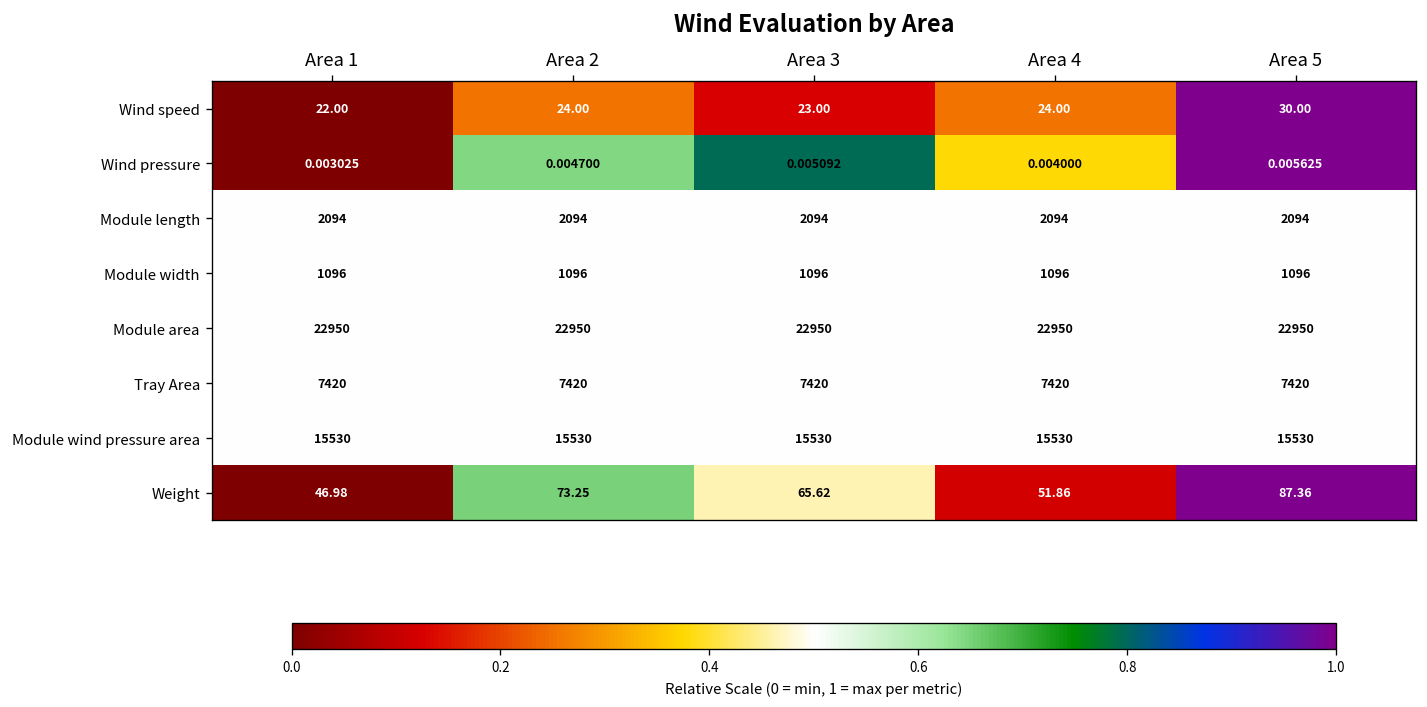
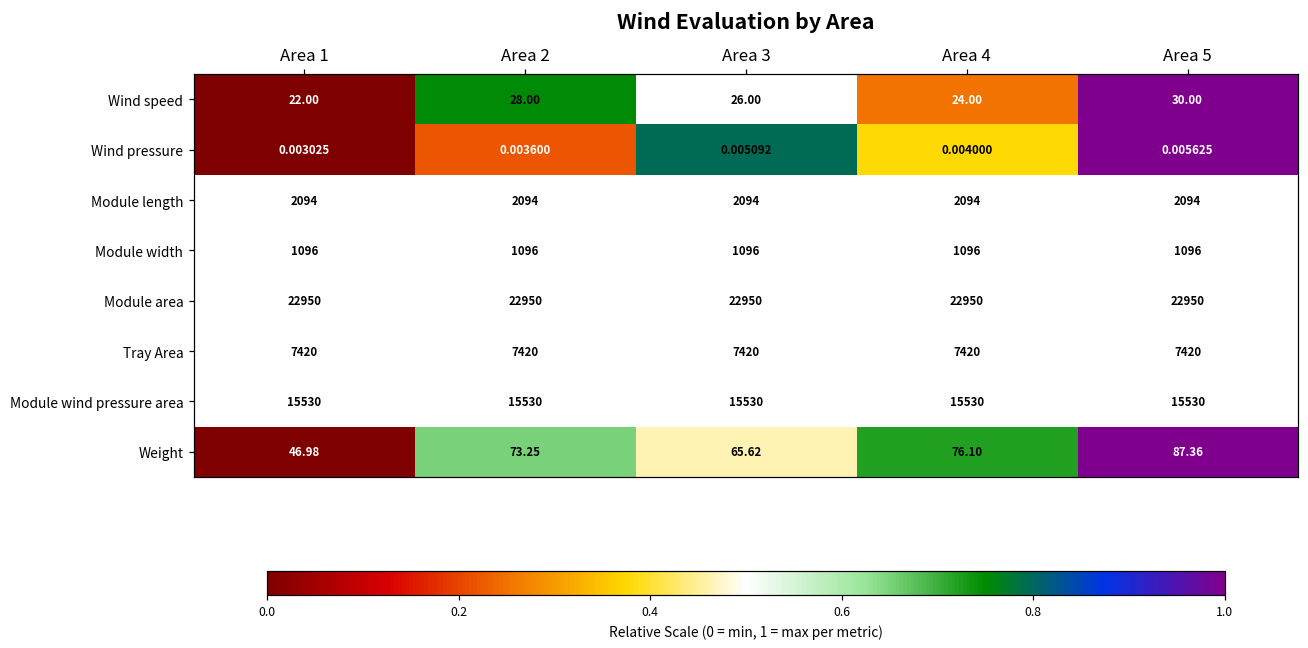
  {
    "Wind speed": {
      "Area 1": 22.00,
-     "Area 2": 24.00,
-     "Area 3": 23.00,
+     "Area 2": 28.00,
+     "Area 3": 26.00,
      "Area 4": 24.00,
      "Area 5": 30.00
    },
    "Wind pressure": {
      "Area 1": 0.003025,
-     "Area 2": 0.004700,
+     "Area 2": 0.003600,
      "Area 3": 0.005092,
      "Area 4": 0.004000,
      "Area 5": 0.005625
    },
    "Module length": {
      "Area 1": 2094,
      "Area 2": 2094,
      "Area 3": 2094,
      "Area 4": 2094,
      "Area 5": 2094
    },
    "Module width": {
      "Area 1": 1096,
      "Area 2": 1096,
      "Area 3": 1096,
      "Area 4": 1096,
      "Area 5": 1096
    },
    "Module area": {
      "Area 1": 22950,
      "Area 2": 22950,
      "Area 3": 22950,
      "Area 4": 22950,
      "Area 5": 22950
    },
    "Tray Area": {
      "Area 1": 7420,
      "Area 2": 7420,
      "Area 3": 7420,
      "Area 4": 7420,
      "Area 5": 7420
    },
    "Module wind pressure area": {
      "Area 1": 15530,
      "Area 2": 15530,
      "Area 3": 15530,
      "Area 4": 15530,
      "Area 5": 15530
    },
    "Weight": {
      "Area 1": 46.98,
      "Area 2": 73.25,
      "Area 3": 65.62,
-     "Area 4": 51.86,
+     "Area 4": 76.10,
      "Area 5": 87.36
    }
  }
